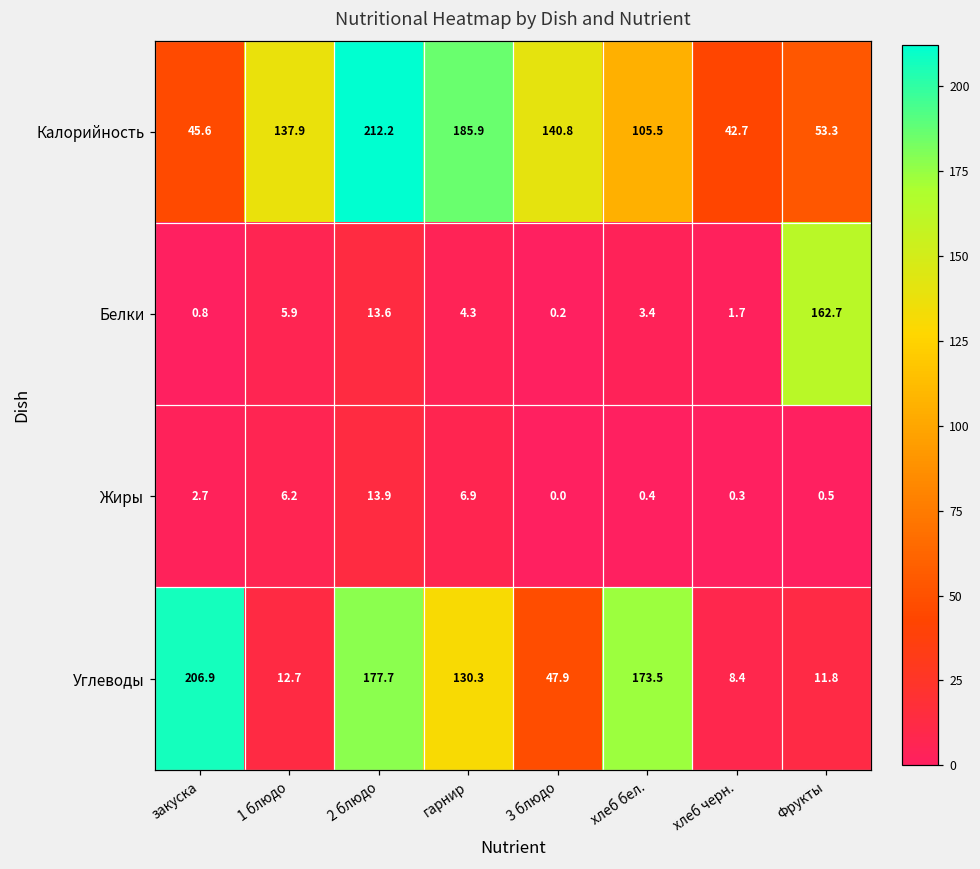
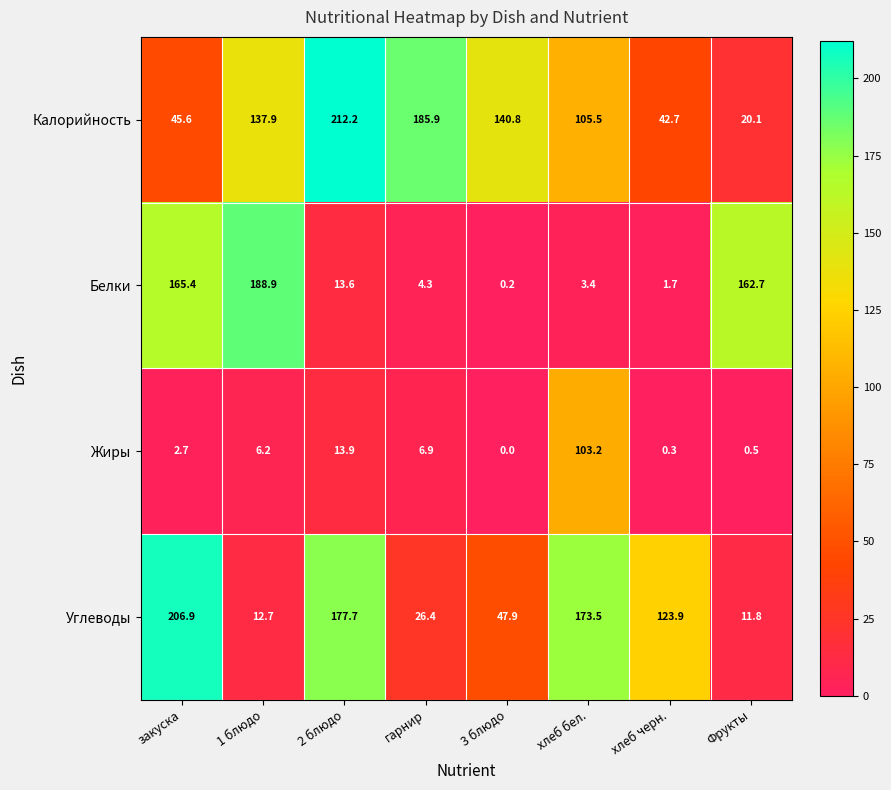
  {
    "Калорийность": {
      "закуска": 45.6,
      "1 блюдо": 137.9,
      "2 блюдо": 212.2,
      "гарнир": 185.9,
      "3 блюдо": 140.8,
      "хлеб бел.": 105.5,
      "хлеб черн.": 42.7,
-     "Фрукты": 53.3
+     "Фрукты": 20.1
    },
    "Белки": {
-     "закуска": 0.8,
-     "1 блюдо": 5.9,
+     "закуска": 165.4,
+     "1 блюдо": 188.9,
      "2 блюдо": 13.6,
      "гарнир": 4.3,
      "3 блюдо": 0.2,
      "хлеб бел.": 3.4,
      "хлеб черн.": 1.7,
      "Фрукты": 162.7
    },
    "Жиры": {
      "закуска": 2.7,
      "1 блюдо": 6.2,
      "2 блюдо": 13.9,
      "гарнир": 6.9,
      "3 блюдо": 0.0,
-     "хлеб бел.": 0.4,
+     "хлеб бел.": 103.2,
      "хлеб черн.": 0.3,
      "Фрукты": 0.5
    },
    "Углеводы": {
      "закуска": 206.9,
      "1 блюдо": 12.7,
      "2 блюдо": 177.7,
-     "гарнир": 130.3,
+     "гарнир": 26.4,
      "3 блюдо": 47.9,
      "хлеб бел.": 173.5,
-     "хлеб черн.": 8.4,
+     "хлеб черн.": 123.9,
      "Фрукты": 11.8
    }
  }
